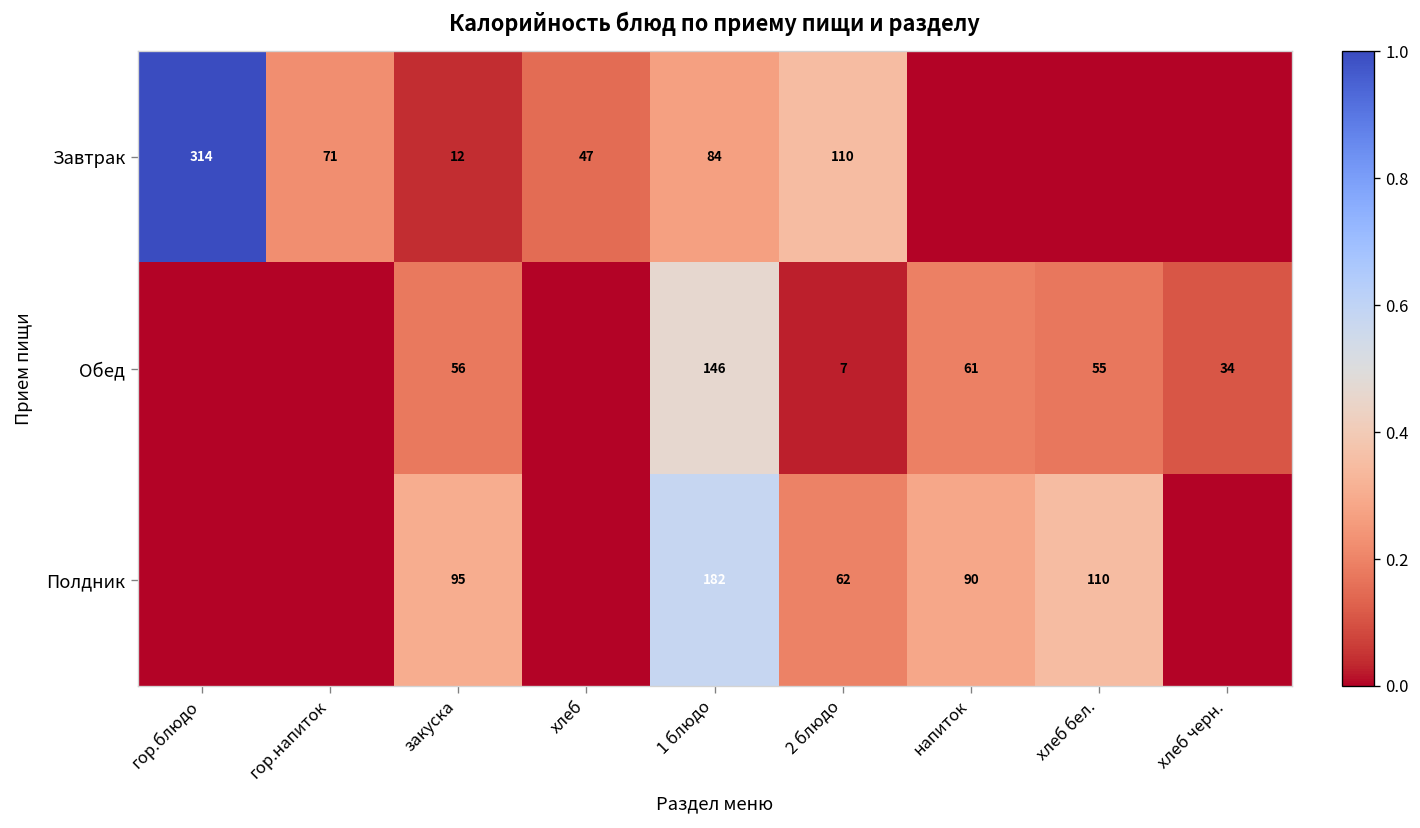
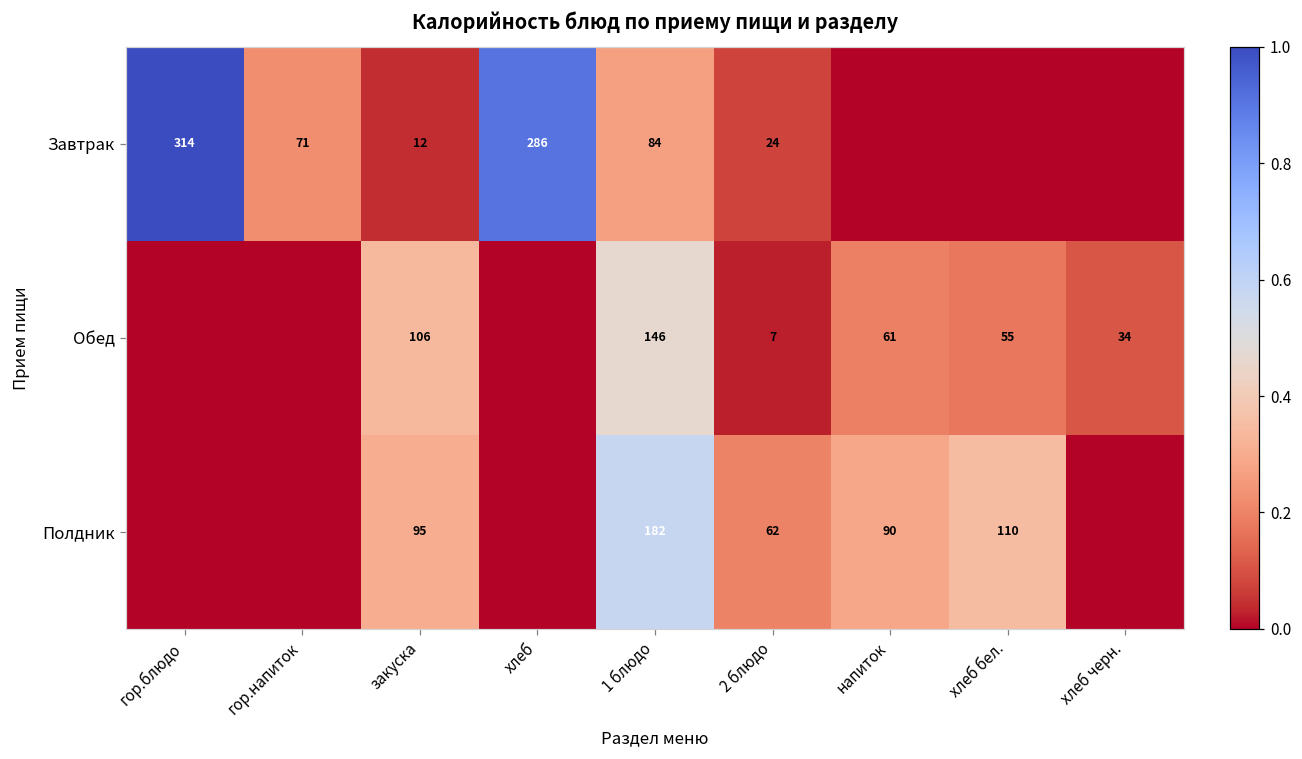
  {
    "Завтрак": {
      "гор.блюдо": 314,
      "гор.напиток": 71,
      "закуска": 12,
-     "хлеб": 47,
+     "хлеб": 286,
      "1 блюдо": 84,
-     "2 блюдо": 110
+     "2 блюдо": 24
    },
    "Обед": {
-     "закуска": 56,
+     "закуска": 106,
      "1 блюдо": 146,
      "2 блюдо": 7,
      "напиток": 61,
      "хлеб бел.": 55,
      "хлеб черн.": 34
    },
    "Полдник": {
      "закуска": 95,
      "1 блюдо": 182,
      "2 блюдо": 62,
      "напиток": 90,
      "хлеб бел.": 110
    }
  }
